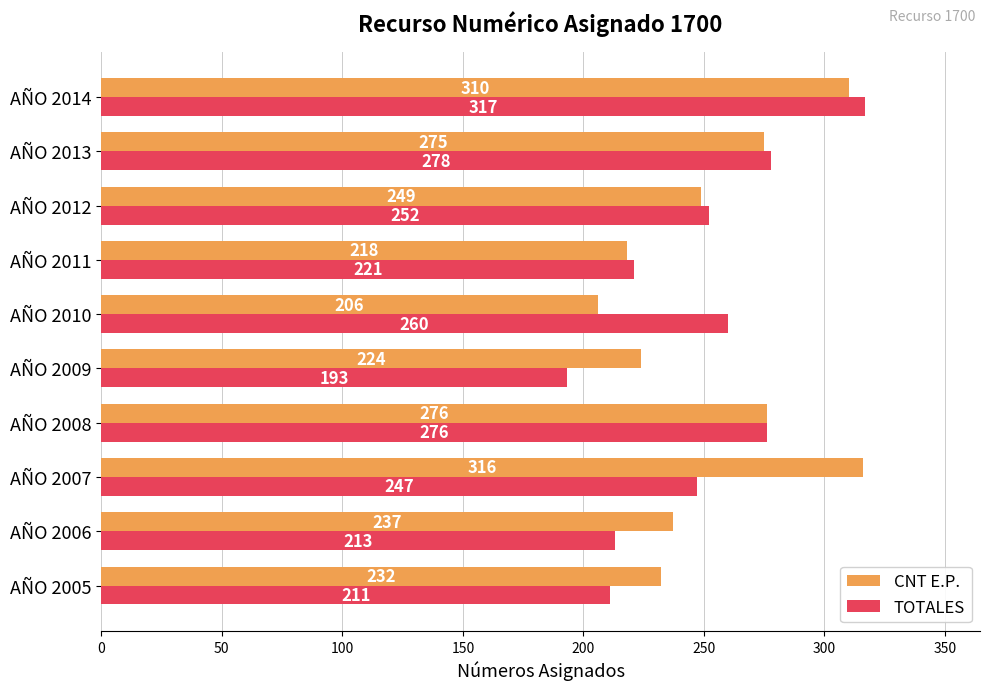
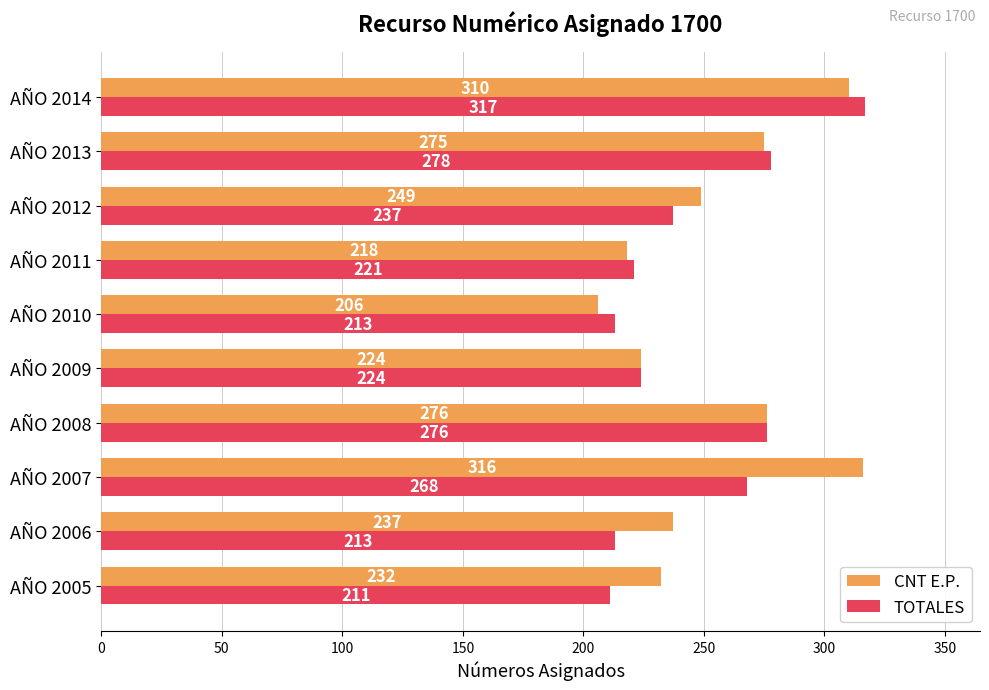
  {
    "CNT E.P.": {
      "AÑO 2014": 310,
      "AÑO 2013": 275,
      "AÑO 2012": 249,
      "AÑO 2011": 218,
      "AÑO 2010": 206,
      "AÑO 2009": 224,
      "AÑO 2008": 276,
      "AÑO 2007": 316,
      "AÑO 2006": 237,
      "AÑO 2005": 232
    },
    "TOTALES": {
      "AÑO 2014": 317,
      "AÑO 2013": 278,
-     "AÑO 2012": 252,
+     "AÑO 2012": 237,
      "AÑO 2011": 221,
-     "AÑO 2010": 260,
-     "AÑO 2009": 193,
+     "AÑO 2010": 213,
+     "AÑO 2009": 224,
      "AÑO 2008": 276,
-     "AÑO 2007": 247,
+     "AÑO 2007": 268,
      "AÑO 2006": 213,
      "AÑO 2005": 211
    }
  }
